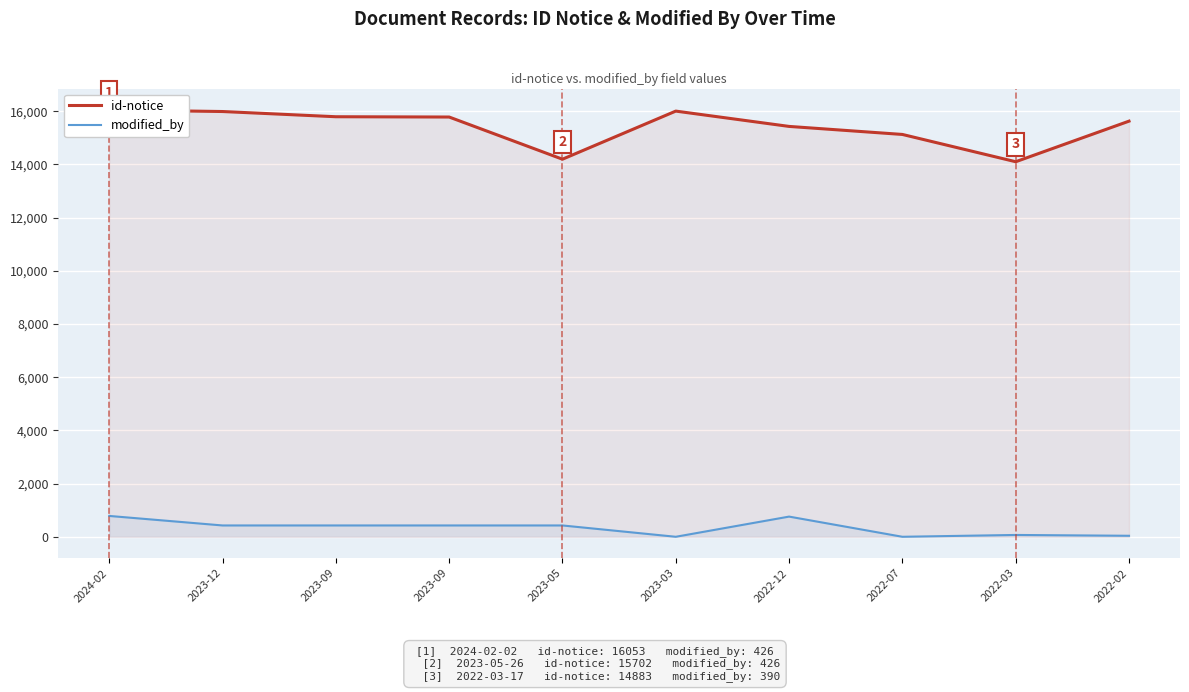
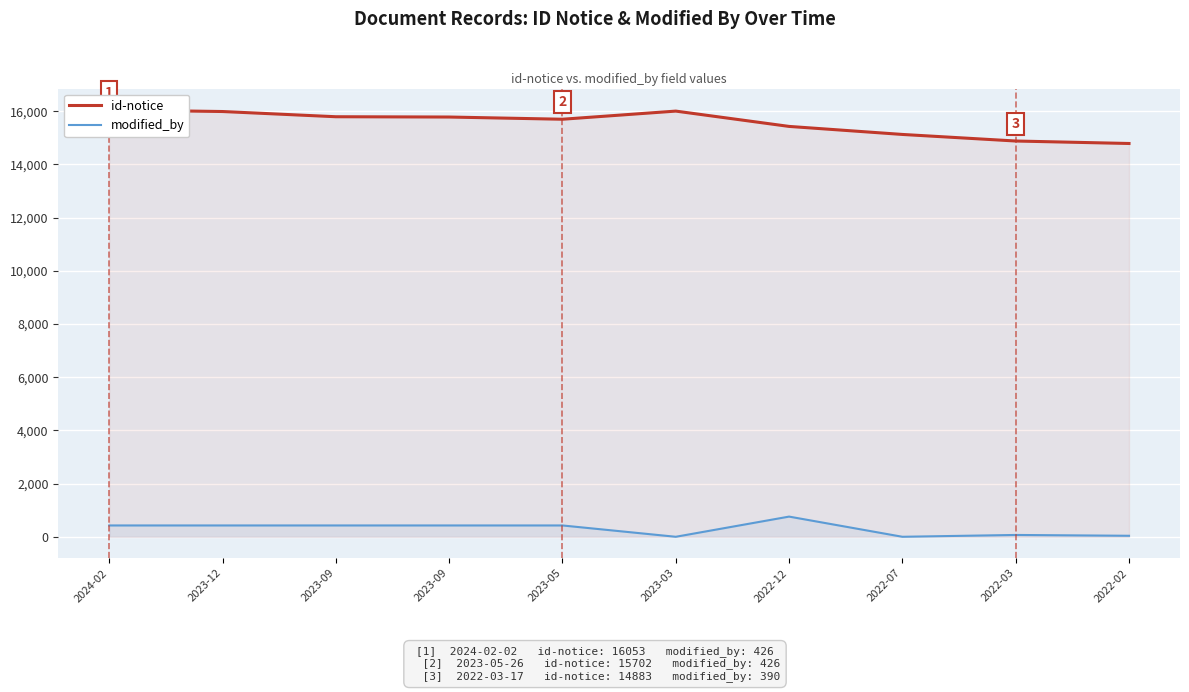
  {
    "id-notice": {
      "2023-12": "16,000",
-     "2023-05": "14,200",
+     "2023-05": "15,700",
      "2023-03": "16,000",
      "2022-12": "15,400",
      "2022-07": "15,100",
-     "2022-03": "14,100",
-     "2022-02": "15,600"
+     "2022-03": "14,900",
+     "2022-02": "14,800"
    },
    "modified_by": {
-     "2024-02": "800",
+     "2024-02": "400",
      "2023-12": "400",
      "2023-05": "400",
      "2023-03": "0",
      "2022-12": "800",
      "2022-07": "0",
      "2022-03": "100",
      "2022-02": "0"
    }
  }
